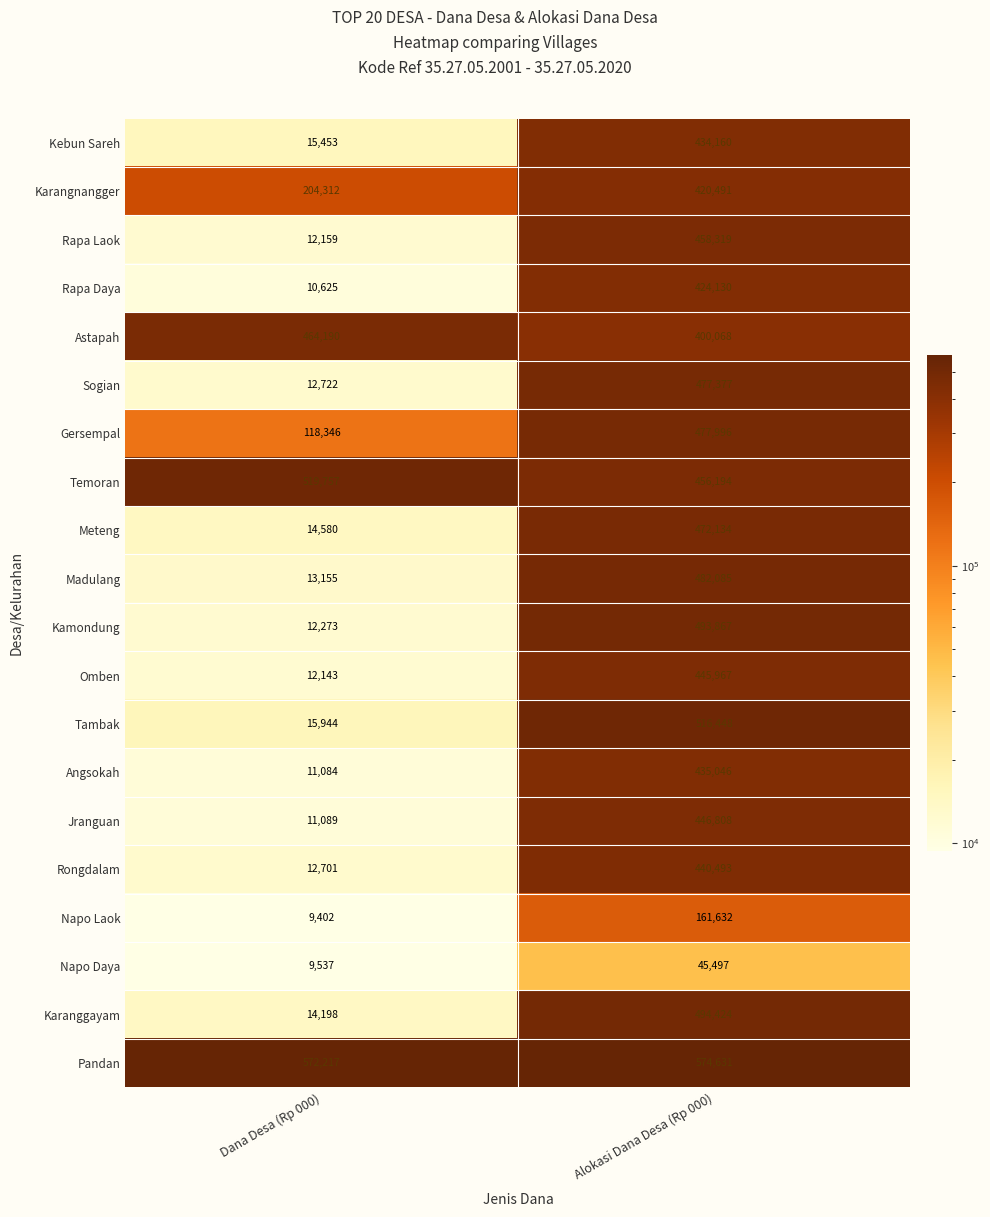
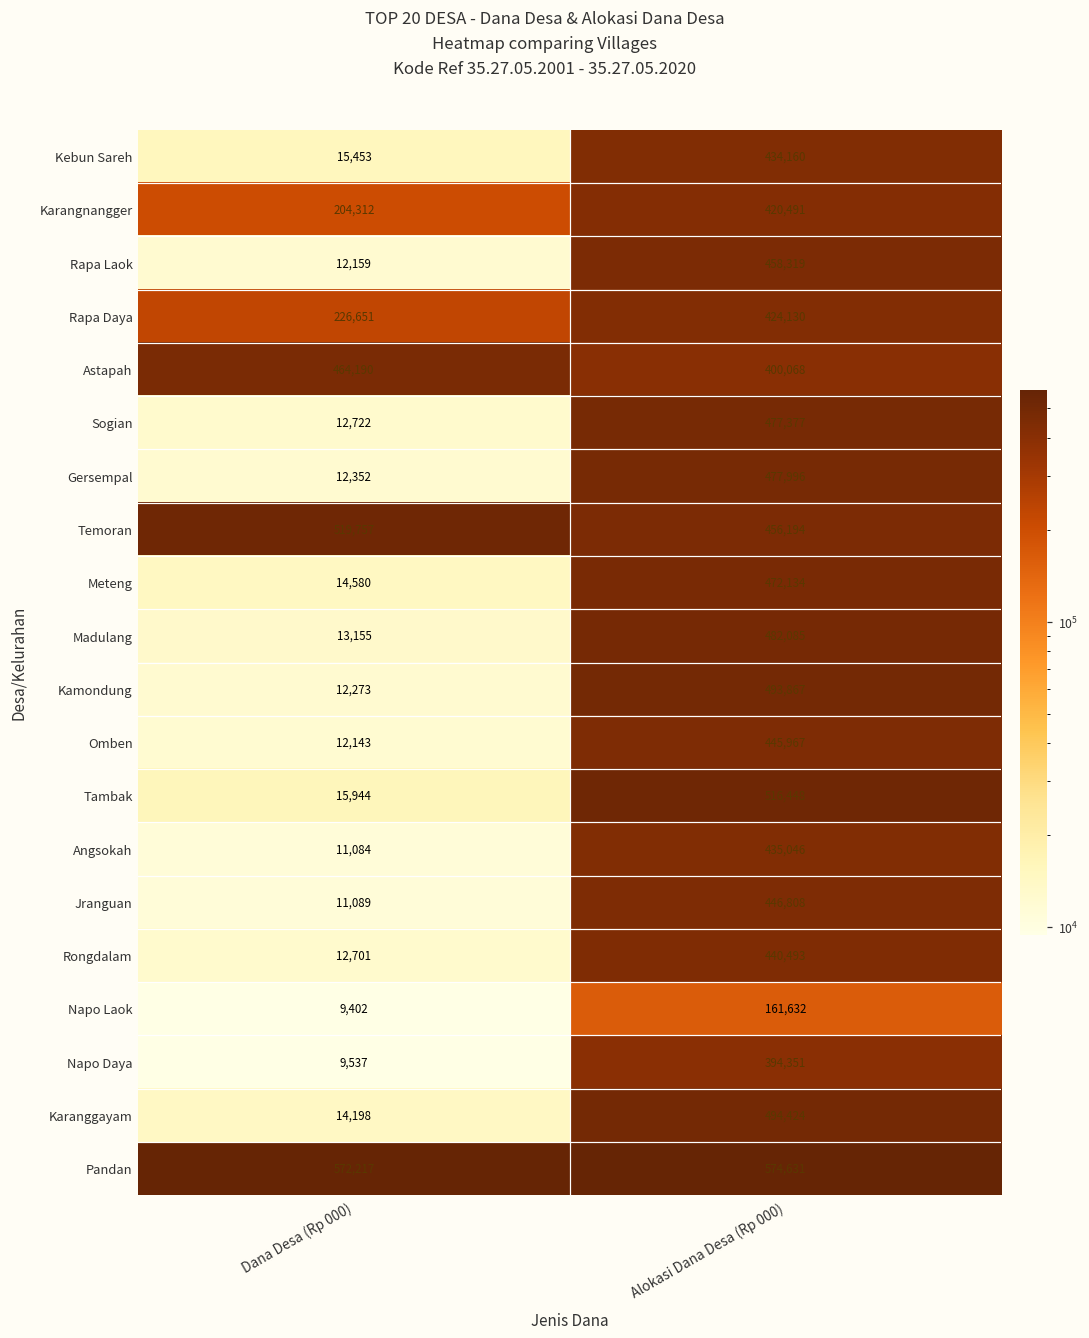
  {
    "Kebun Sareh": {
      "Dana Desa (Rp 000)": "15,453"
    },
    "Karangnangger": {
      "Dana Desa (Rp 000)": "204,312"
    },
    "Rapa Laok": {
      "Dana Desa (Rp 000)": "12,159"
    },
    "Rapa Daya": {
-     "Dana Desa (Rp 000)": "10,625"
+     "Dana Desa (Rp 000)": "226,651"
    },
    "Sogian": {
      "Dana Desa (Rp 000)": "12,722"
    },
    "Gersempal": {
-     "Dana Desa (Rp 000)": "118,346"
+     "Dana Desa (Rp 000)": "12,352"
    },
    "Meteng": {
      "Dana Desa (Rp 000)": "14,580"
    },
    "Madulang": {
      "Dana Desa (Rp 000)": "13,155"
    },
    "Kamondung": {
      "Dana Desa (Rp 000)": "12,273"
    },
    "Omben": {
      "Dana Desa (Rp 000)": "12,143"
    },
    "Tambak": {
      "Dana Desa (Rp 000)": "15,944"
    },
    "Angsokah": {
      "Dana Desa (Rp 000)": "11,084"
    },
    "Jranguan": {
      "Dana Desa (Rp 000)": "11,089"
    },
    "Rongdalam": {
      "Dana Desa (Rp 000)": "12,701"
    },
    "Napo Laok": {
      "Dana Desa (Rp 000)": "9,402",
      "Alokasi Dana Desa (Rp 000)": "161,632"
    },
    "Napo Daya": {
      "Dana Desa (Rp 000)": "9,537",
-     "Alokasi Dana Desa (Rp 000)": "45,497"
+     "Alokasi Dana Desa (Rp 000)": "394,351"
    },
    "Karanggayam": {
      "Dana Desa (Rp 000)": "14,198"
    }
  }
